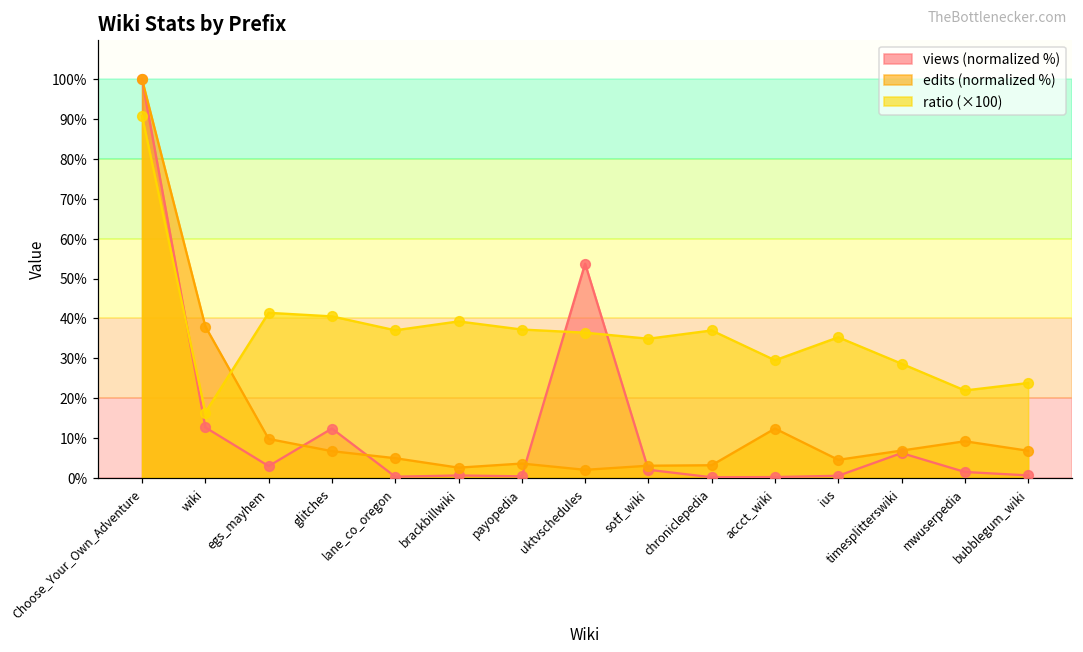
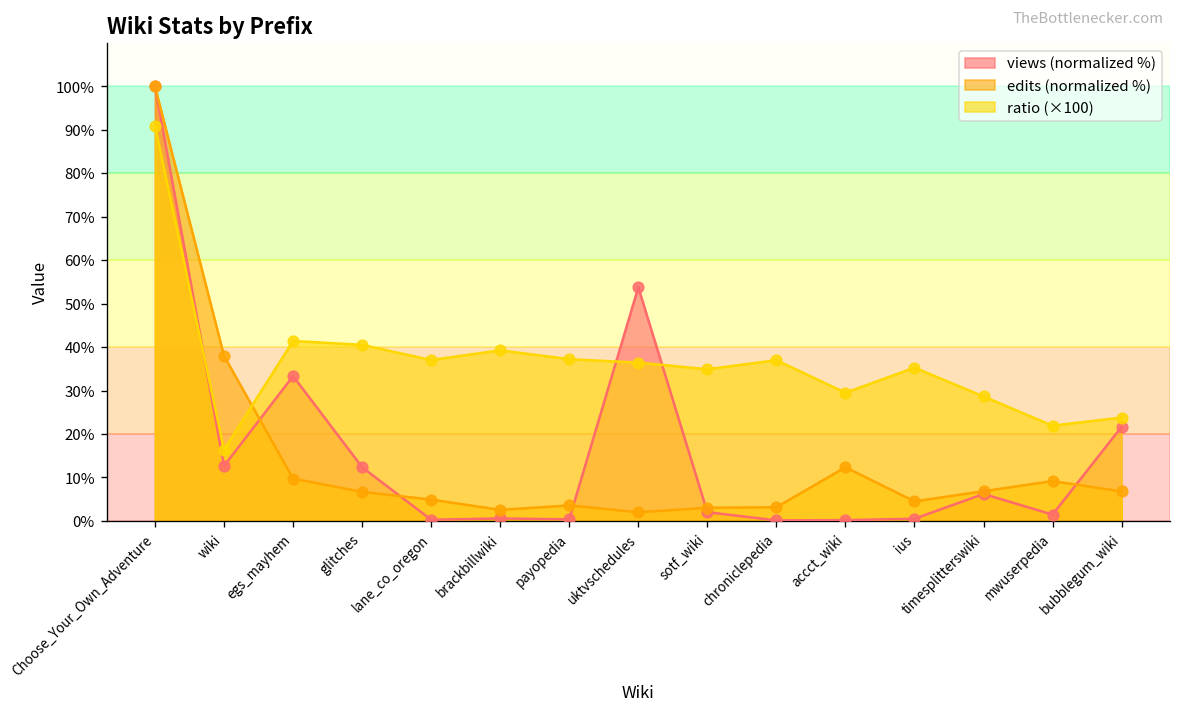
  {
    "views (normalized %)": {
      "wiki": "13%",
-     "egs_mayhem": "3%",
+     "egs_mayhem": "33%",
      "glitches": "12%",
      "lane_co_oregon": "0%",
      "brackbillwiki": "1%",
      "payopedia": "0%",
      "uktvschedules": "54%",
      "sotf_wiki": "2%",
      "chroniclepedia": "0%",
      "accct_wiki": "0%",
      "ius": "0%",
      "mwuserpedia": "1%",
-     "bubblegum_wiki": "1%"
+     "bubblegum_wiki": "22%"
    }
  }
